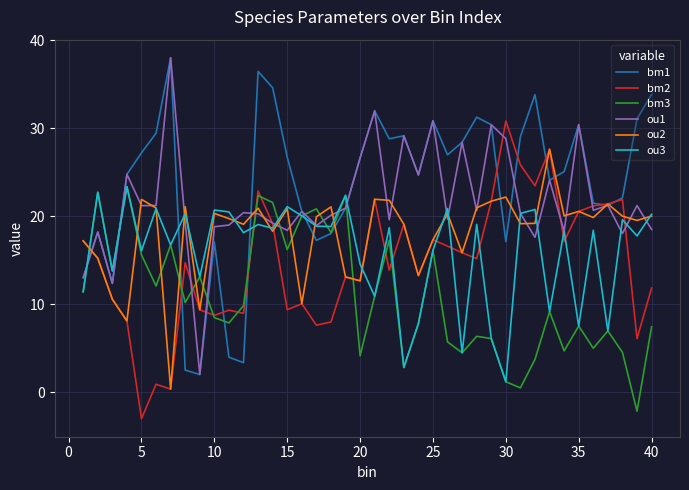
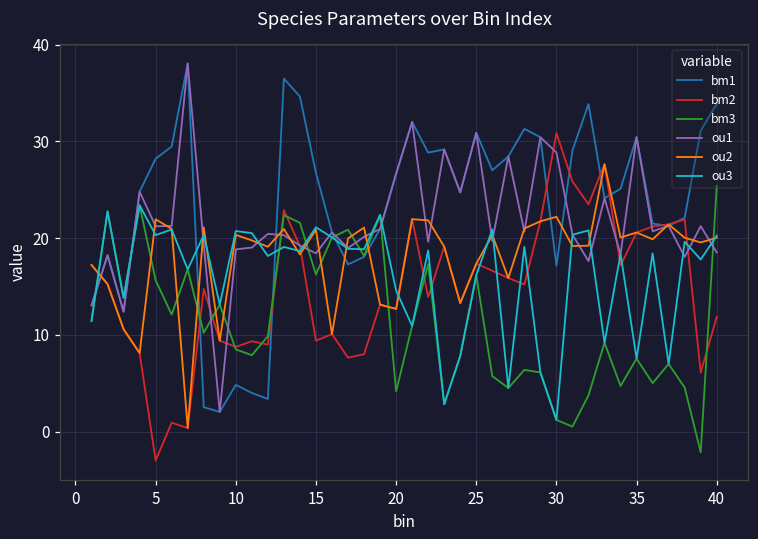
  {
    "bm1": {
-     "5": 27,
-     "10": 17,
+     "5": 28,
+     "10": 5,
      "15": 27,
      "30": 17
    },
    "bm2": {
      "5": -3,
      "15": 9,
      "30": 31,
      "40": 12
    },
    "bm3": {
      "5": 16,
      "15": 16,
      "20": 4,
-     "40": 7
+     "40": 25
    },
    "ou1": {
      "5": 21,
      "10": 19,
      "15": 18,
      "30": 29,
      "40": 19
    },
    "ou2": {
      "5": 22,
      "10": 20,
      "30": 22
    },
    "ou3": {
-     "5": 16,
+     "5": 20,
      "10": 21,
      "20": 15
    }
  }
